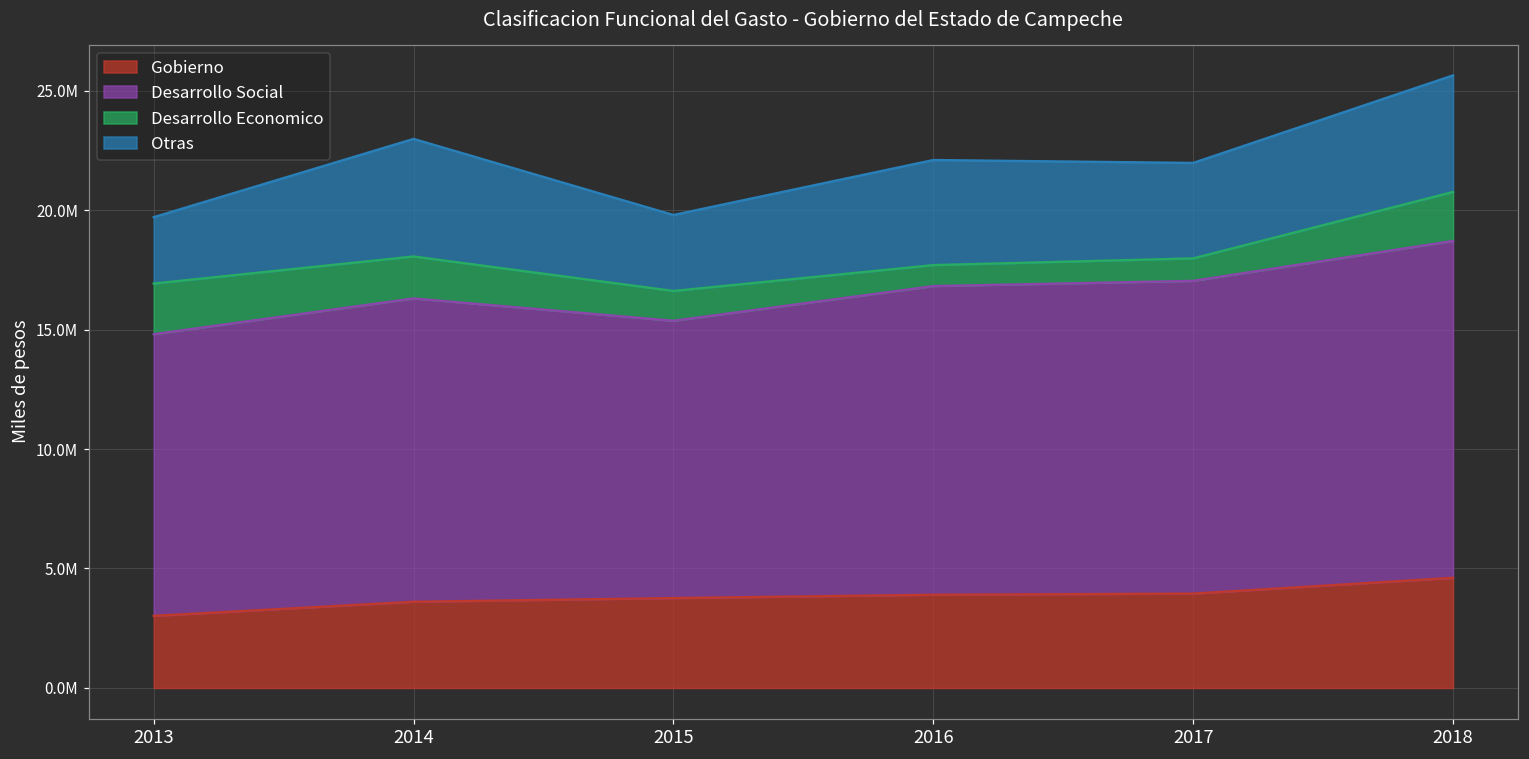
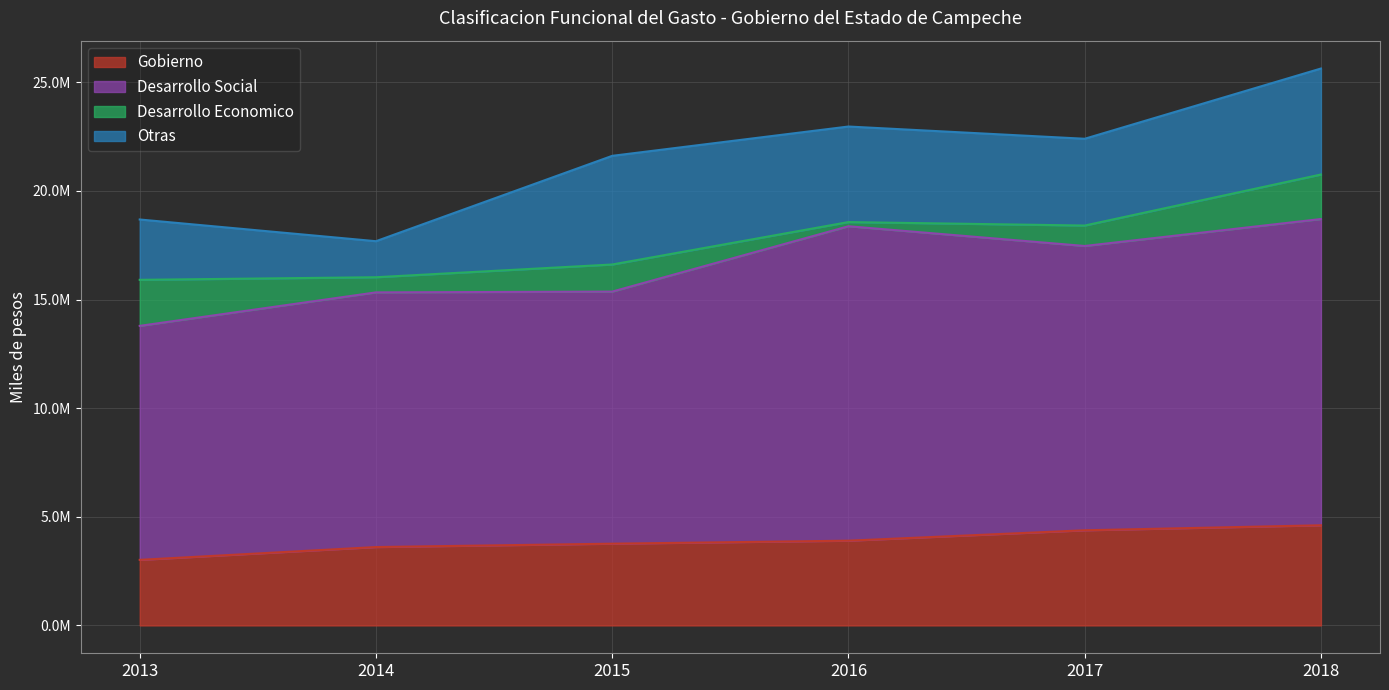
  {
    "Gobierno": {
      "2013": 3000000,
      "2014": 3600000,
      "2015": 3800000,
      "2016": 3900000,
-     "2017": 3900000,
+     "2017": 4400000,
      "2018": 4600000
    },
    "Desarrollo Social": {
-     "2013": 11800000,
-     "2014": 12700000,
+     "2013": 10800000,
+     "2014": 11700000,
      "2015": 11600000,
-     "2016": 12900000,
+     "2016": 14500000,
      "2017": 13100000,
      "2018": 14100000
    },
    "Desarrollo Economico": {
      "2013": 2100000,
-     "2014": 1800000,
+     "2014": 700000,
      "2015": 1200000,
-     "2016": 900000,
+     "2016": 200000,
      "2017": 900000,
      "2018": 2000000
    },
    "Otras": {
      "2013": 2800000,
-     "2014": 4900000,
-     "2015": 3200000,
+     "2014": 1700000,
+     "2015": 5000000,
      "2016": 4400000,
      "2017": 4000000,
      "2018": 4900000
    }
  }
